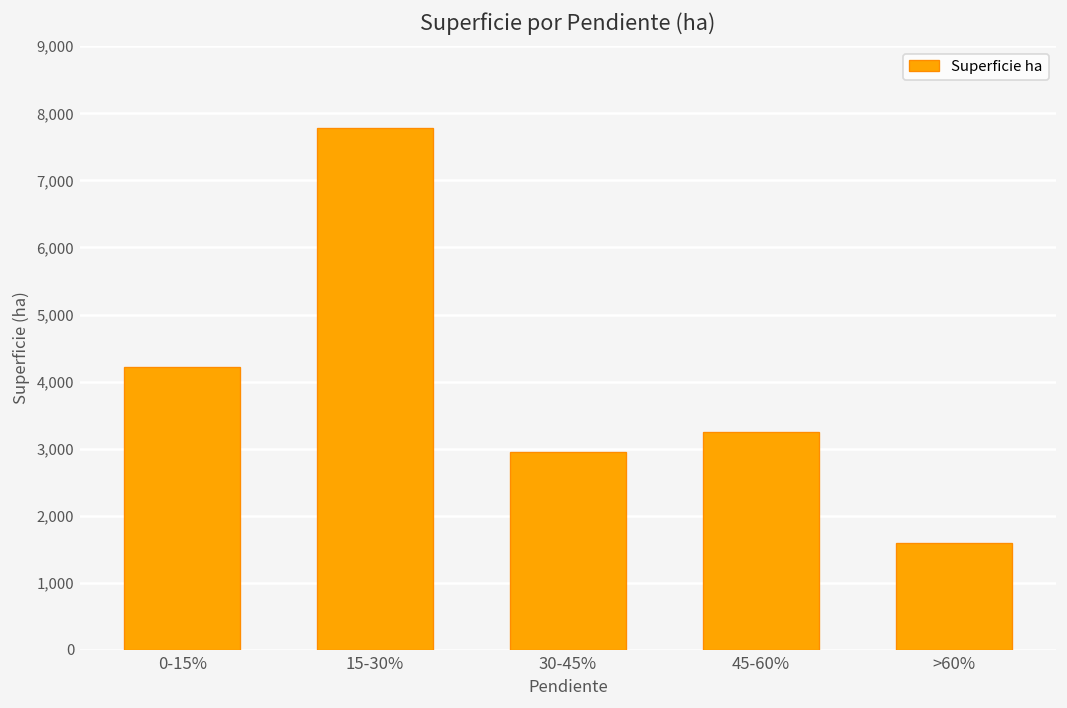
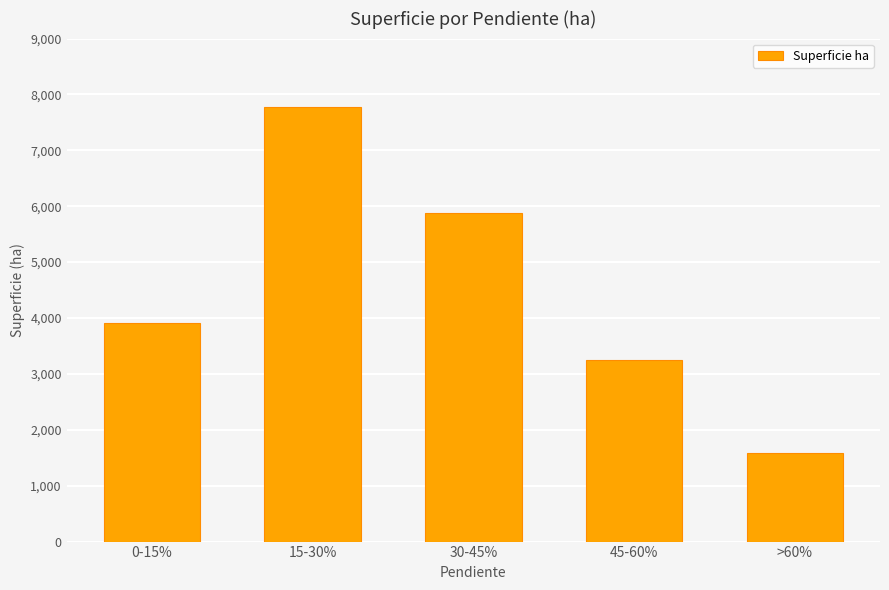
  {
-   "0-15%": "4,200",
+   "0-15%": "3,900",
    "15-30%": "7,800",
-   "30-45%": "3,000",
+   "30-45%": "5,900",
    "45-60%": "3,300",
    ">60%": "1,600"
  }
